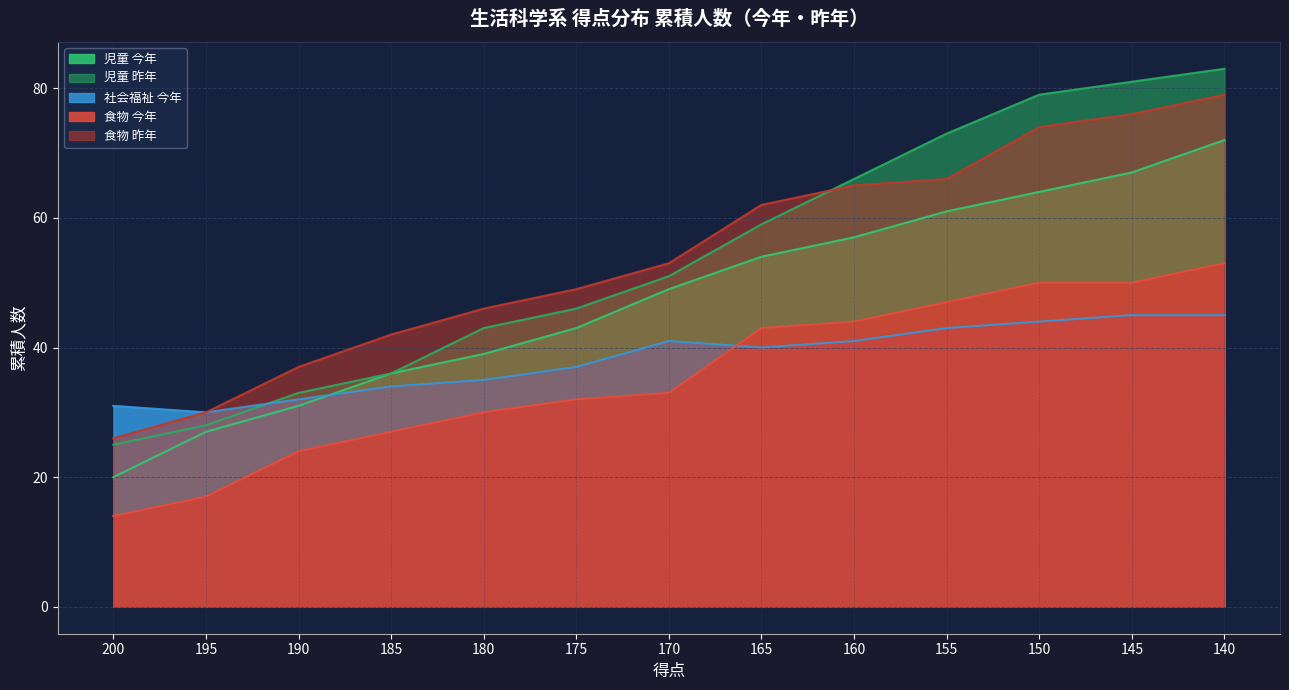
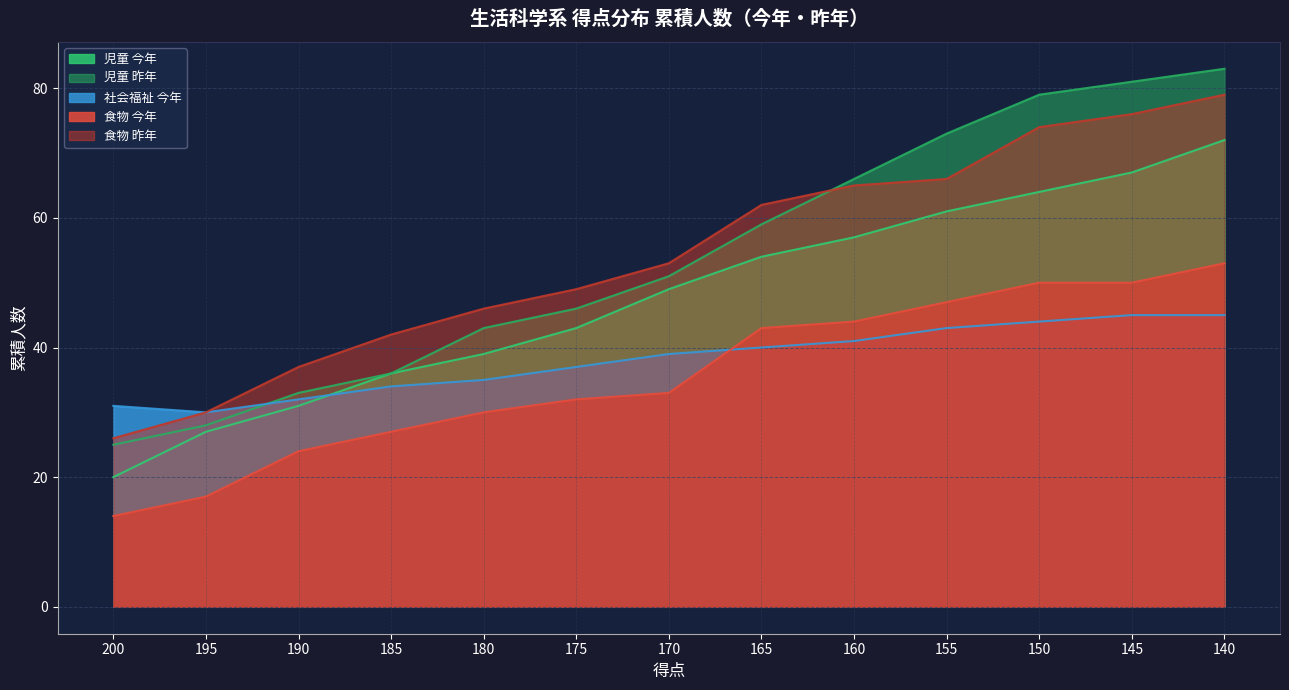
  {
    "社会福祉 今年": {
      "200": 31,
      "190": 32,
      "185": 34,
      "180": 35,
      "175": 37,
-     "170": 41,
+     "170": 39,
      "165": 40,
      "160": 41,
      "155": 43,
      "150": 44,
      "145": 45,
      "140": 45
    }
  }
